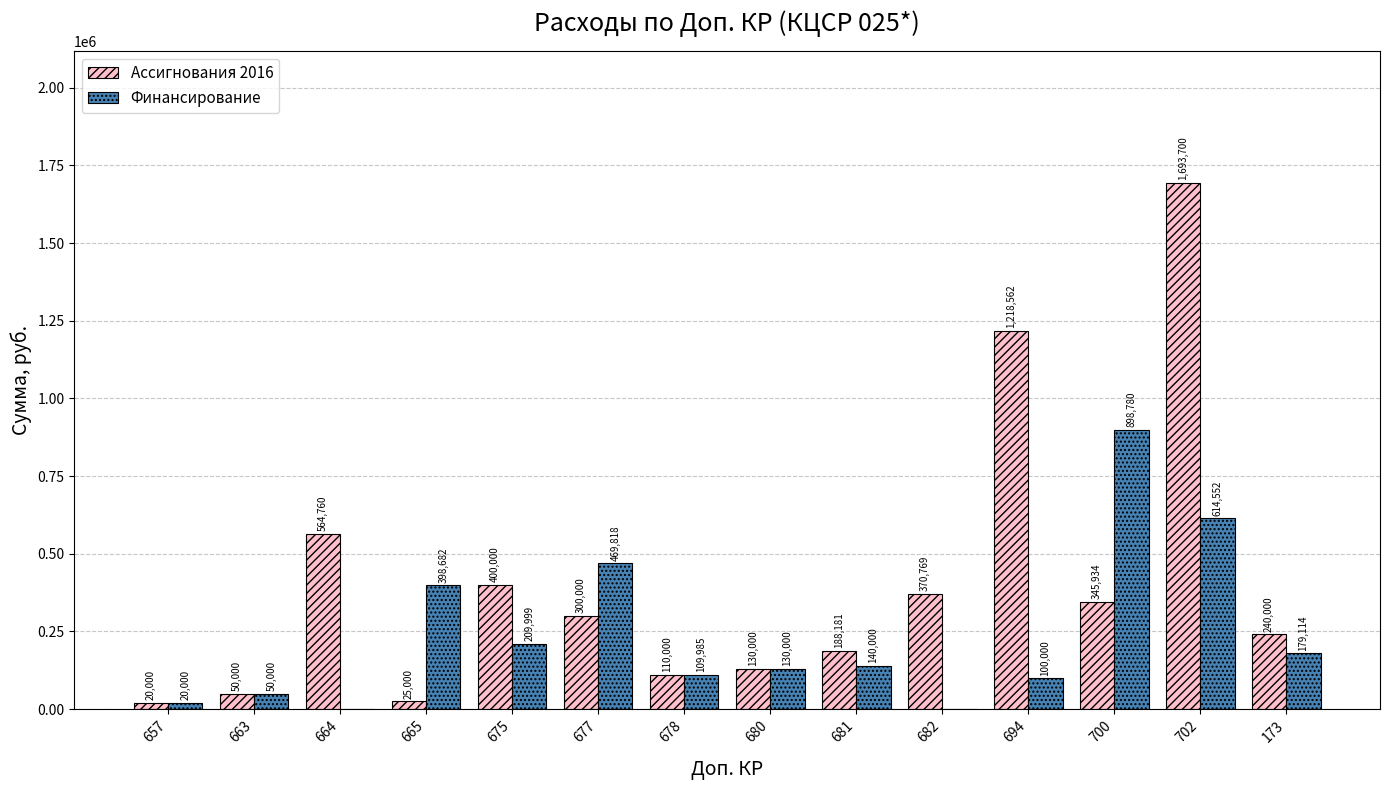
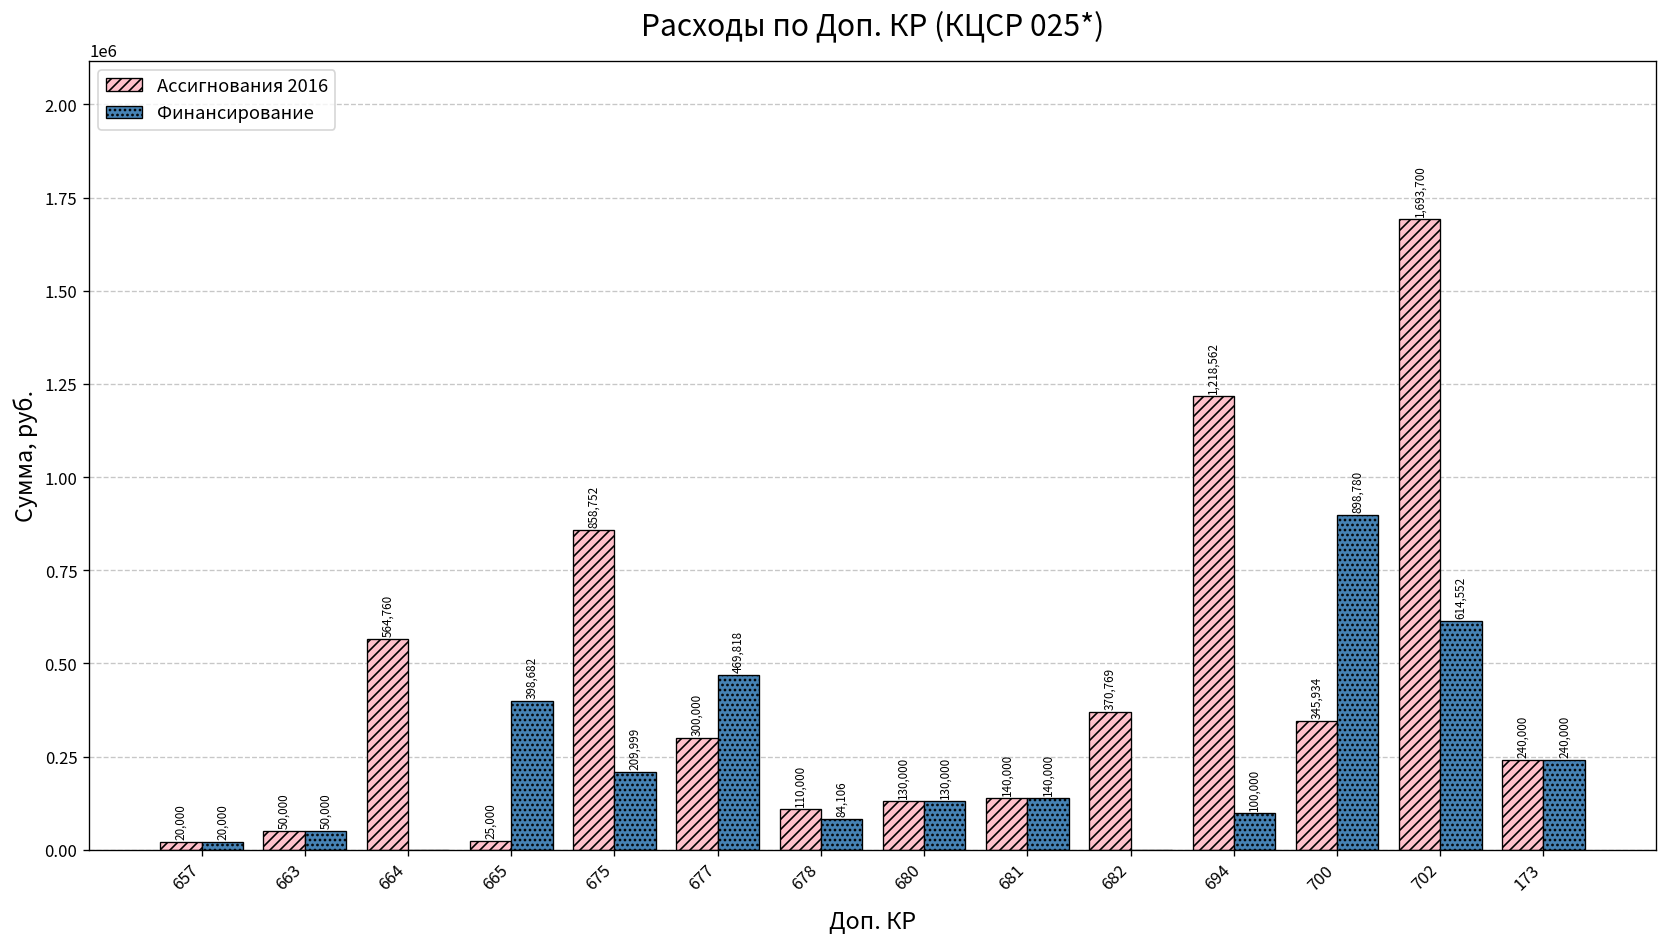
  {
    "Ассигнования 2016": {
      "657": "20,000",
      "663": "50,000",
      "664": "564,760",
      "665": "25,000",
-     "675": "400,000",
+     "675": "858,752",
      "677": "300,000",
      "678": "110,000",
      "680": "130,000",
-     "681": "188,181",
+     "681": "140,000",
      "682": "370,769",
      "694": "1,218,562",
      "700": "345,934",
      "702": "1,693,700",
      "173": "240,000"
    },
    "Финансирование": {
      "657": "20,000",
      "663": "50,000",
      "665": "398,682",
      "675": "209,999",
      "677": "469,818",
-     "678": "109,985",
+     "678": "84,106",
      "680": "130,000",
      "681": "140,000",
      "694": "100,000",
      "700": "898,780",
      "702": "614,552",
-     "173": "179,114"
+     "173": "240,000"
    }
  }
